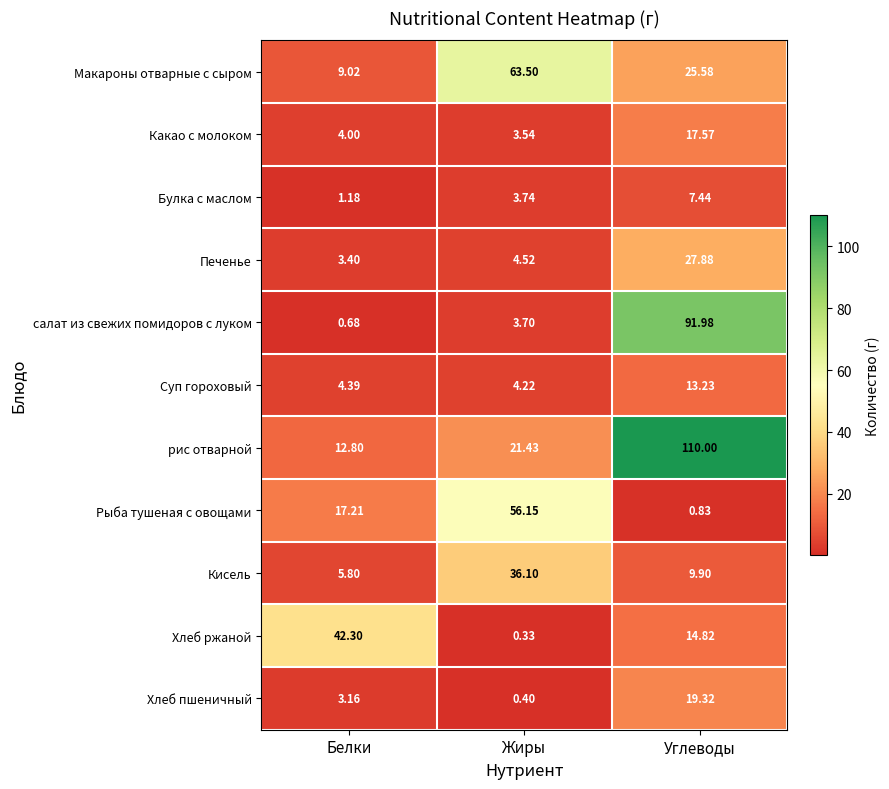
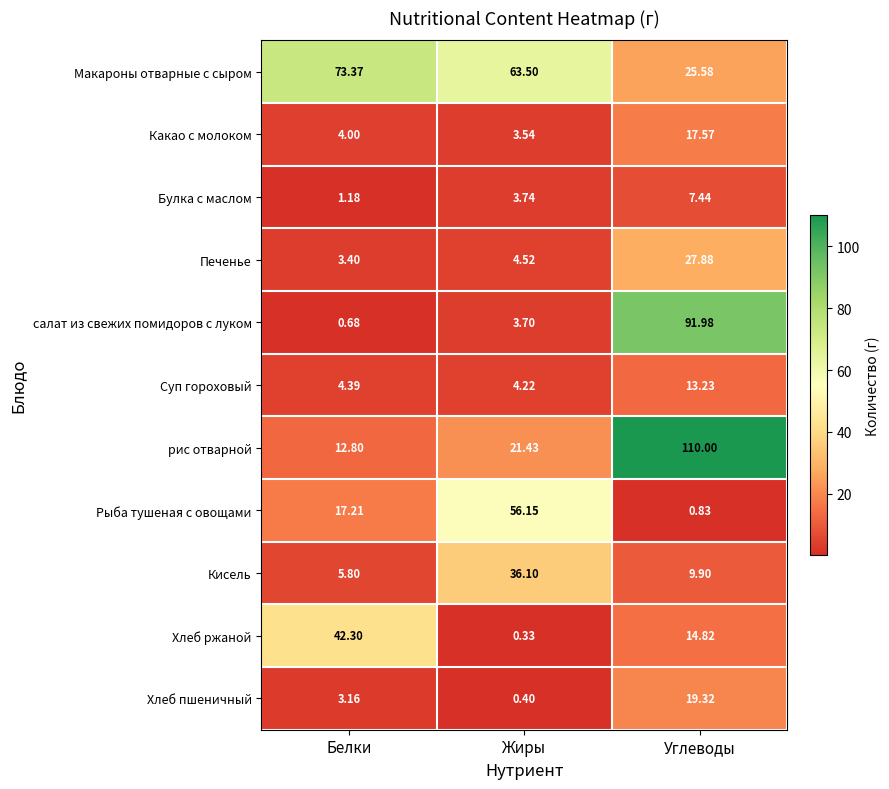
  {
    "Макароны отварные с сыром": {
-     "Белки": 9.02,
+     "Белки": 73.37,
      "Жиры": 63.50,
      "Углеводы": 25.58
    },
    "Какао с молоком": {
      "Белки": 4.00,
      "Жиры": 3.54,
      "Углеводы": 17.57
    },
    "Булка с маслом": {
      "Белки": 1.18,
      "Жиры": 3.74,
      "Углеводы": 7.44
    },
    "Печенье": {
      "Белки": 3.40,
      "Жиры": 4.52,
      "Углеводы": 27.88
    },
    "салат из свежих помидоров с луком": {
      "Белки": 0.68,
      "Жиры": 3.70,
      "Углеводы": 91.98
    },
    "Суп гороховый": {
      "Белки": 4.39,
      "Жиры": 4.22,
      "Углеводы": 13.23
    },
    "рис отварной": {
      "Белки": 12.80,
      "Жиры": 21.43,
      "Углеводы": 110.00
    },
    "Рыба тушеная с овощами": {
      "Белки": 17.21,
      "Жиры": 56.15,
      "Углеводы": 0.83
    },
    "Кисель": {
      "Белки": 5.80,
      "Жиры": 36.10,
      "Углеводы": 9.90
    },
    "Хлеб ржаной": {
      "Белки": 42.30,
      "Жиры": 0.33,
      "Углеводы": 14.82
    },
    "Хлеб пшеничный": {
      "Белки": 3.16,
      "Жиры": 0.40,
      "Углеводы": 19.32
    }
  }
